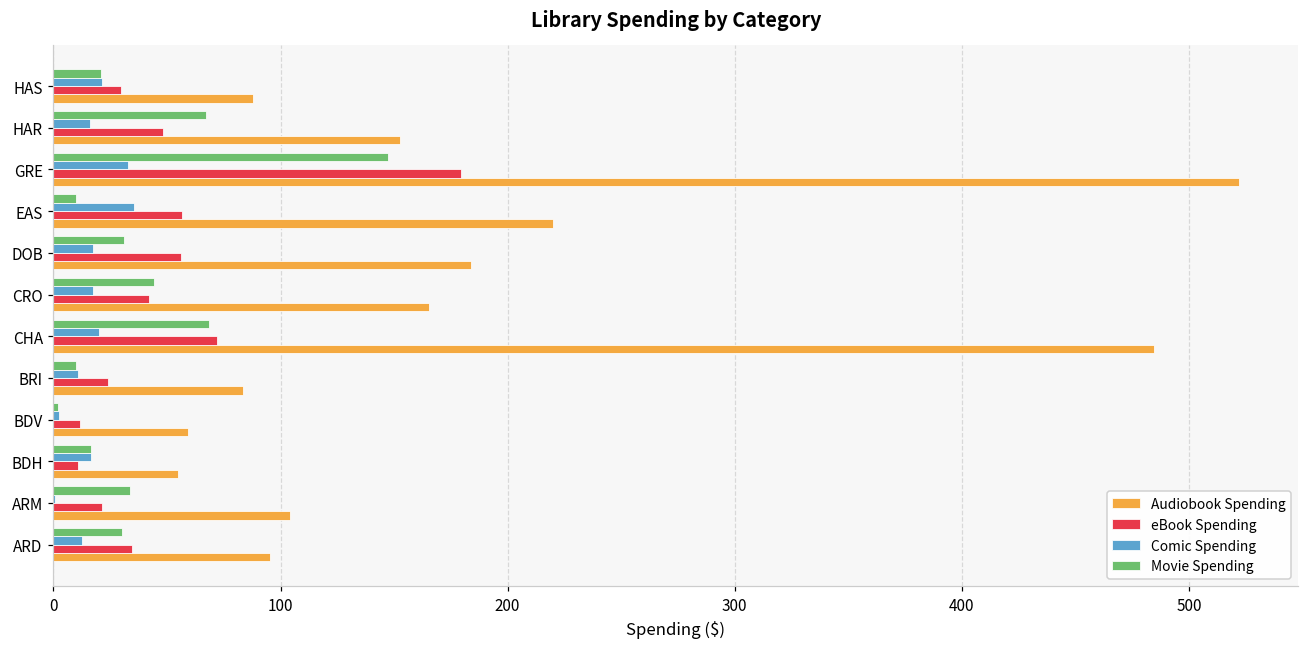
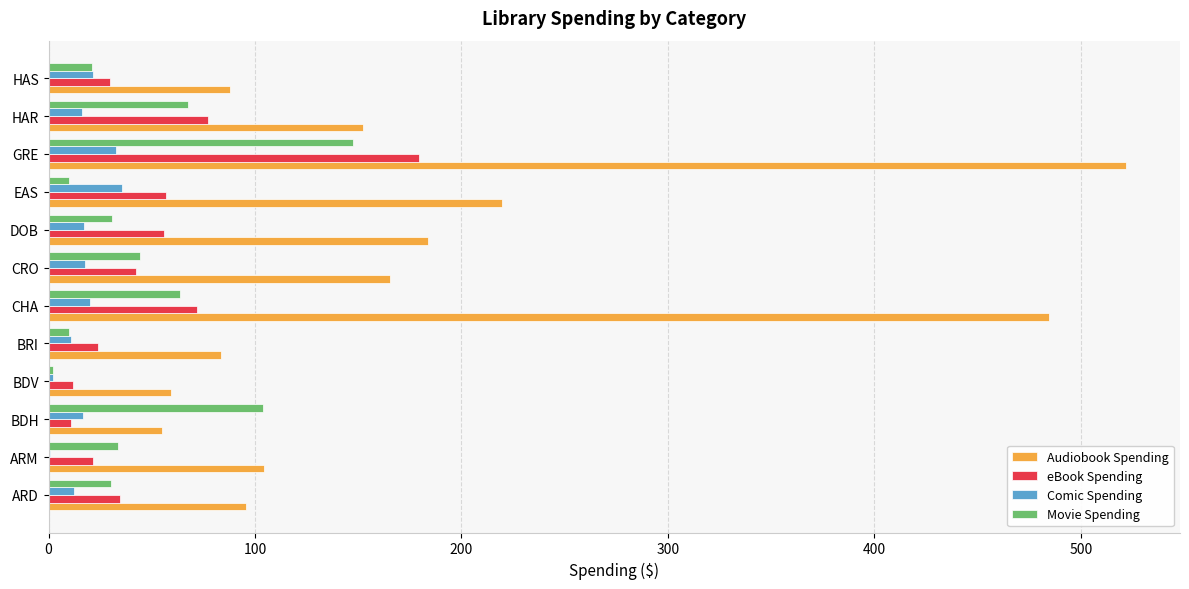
  {
    "Audiobook Spending": {
      "HAS": 88,
      "HAR": 152,
      "GRE": 522,
      "EAS": 220,
      "DOB": 184,
      "CRO": 165,
      "CHA": 485,
      "BRI": 84,
      "BDV": 59,
      "BDH": 55,
      "ARM": 104,
      "ARD": 96
    },
    "eBook Spending": {
      "HAS": 30,
-     "HAR": 48,
+     "HAR": 77,
      "GRE": 179,
      "EAS": 57,
      "DOB": 56,
      "CRO": 42,
      "CHA": 72,
      "BRI": 24,
      "BDV": 12,
      "BDH": 11,
      "ARM": 21,
      "ARD": 34
    },
    "Comic Spending": {
      "HAS": 22,
      "HAR": 16,
      "GRE": 33,
      "EAS": 35,
      "DOB": 17,
      "CRO": 18,
      "CHA": 20,
      "BRI": 11,
      "BDV": 2,
      "BDH": 16,
      "ARD": 13
    },
    "Movie Spending": {
      "HAS": 21,
      "HAR": 67,
      "GRE": 148,
      "EAS": 10,
      "DOB": 31,
      "CRO": 44,
-     "CHA": 68,
+     "CHA": 64,
      "BRI": 10,
      "BDV": 2,
-     "BDH": 16,
+     "BDH": 104,
      "ARM": 34,
      "ARD": 30
    }
  }
